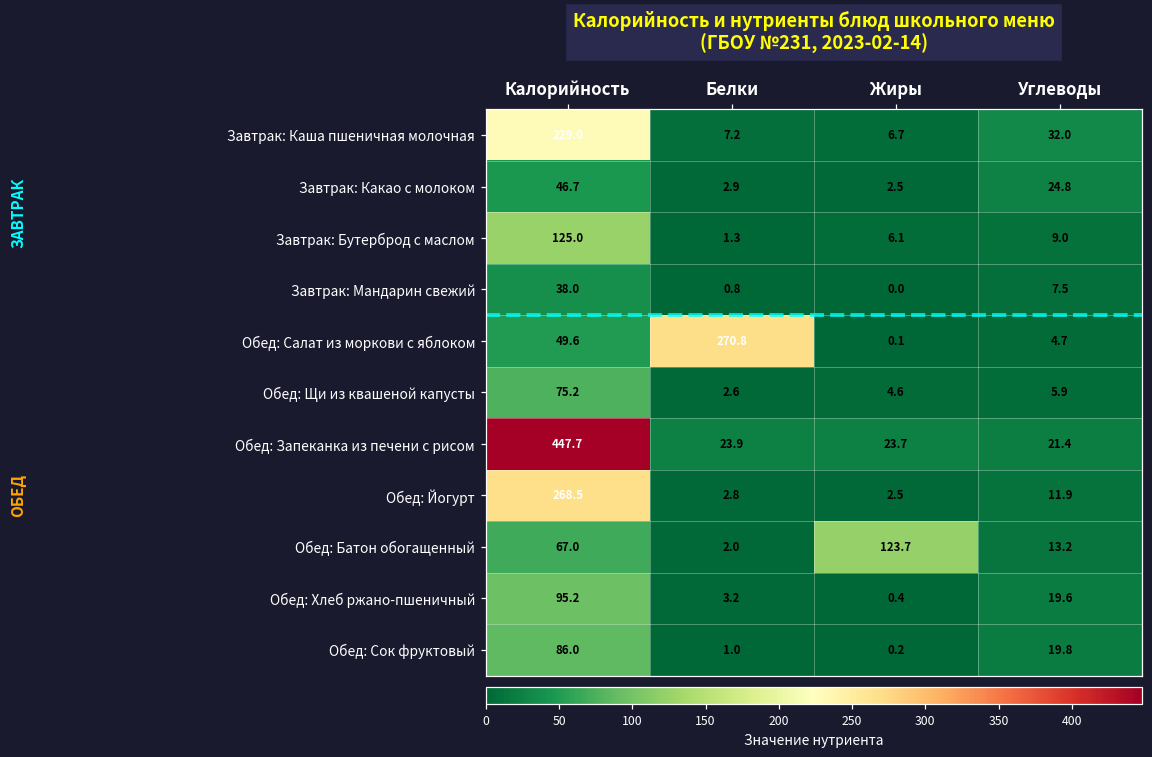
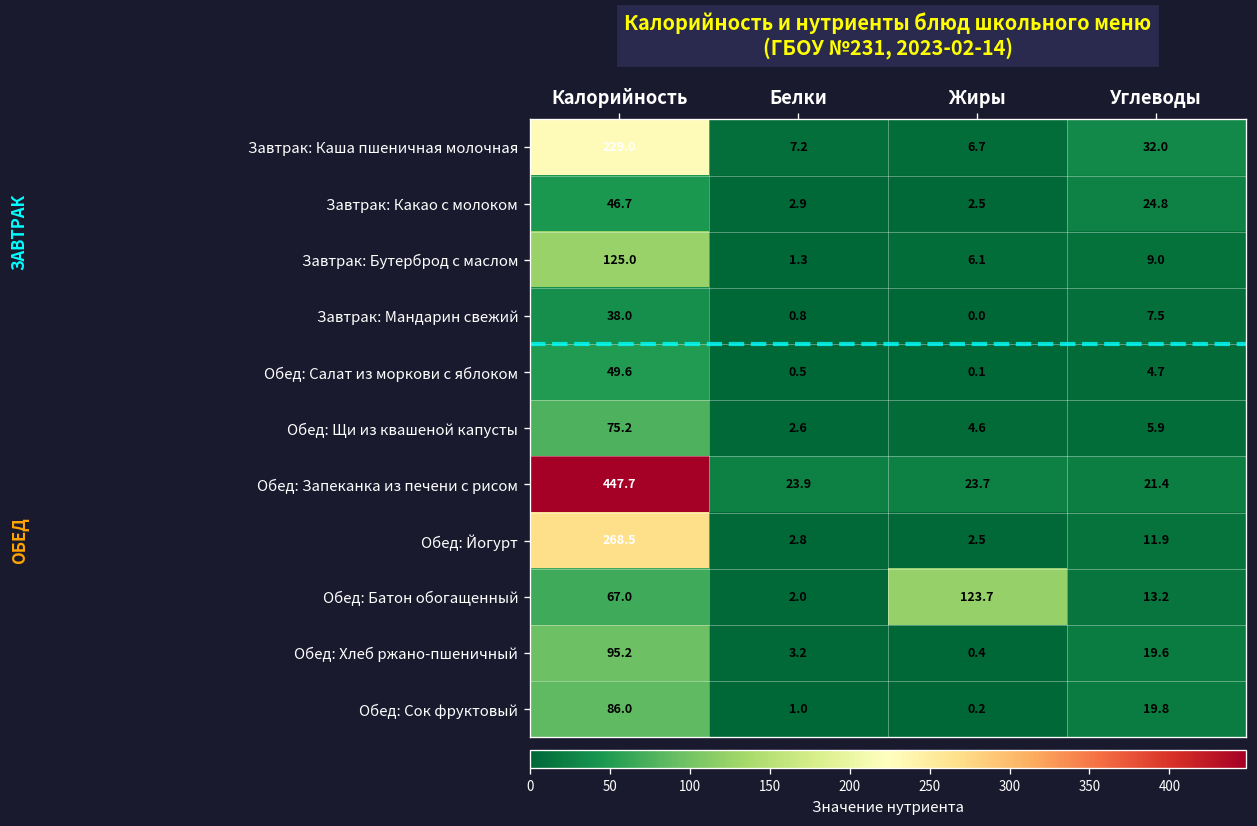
  {
    "Завтрак: Каша пшеничная молочная": {
      "Калорийность": 229.0,
      "Белки": 7.2,
      "Жиры": 6.7,
      "Углеводы": 32.0
    },
    "Завтрак: Какао с молоком": {
      "Калорийность": 46.7,
      "Белки": 2.9,
      "Жиры": 2.5,
      "Углеводы": 24.8
    },
    "Завтрак: Бутерброд с маслом": {
      "Калорийность": 125.0,
      "Белки": 1.3,
      "Жиры": 6.1,
      "Углеводы": 9.0
    },
    "Завтрак: Мандарин свежий": {
      "Калорийность": 38.0,
      "Белки": 0.8,
      "Жиры": 0.0,
      "Углеводы": 7.5
    },
    "Обед: Салат из моркови с яблоком": {
      "Калорийность": 49.6,
-     "Белки": 270.8,
+     "Белки": 0.5,
      "Жиры": 0.1,
      "Углеводы": 4.7
    },
    "Обед: Щи из квашеной капусты": {
      "Калорийность": 75.2,
      "Белки": 2.6,
      "Жиры": 4.6,
      "Углеводы": 5.9
    },
    "Обед: Запеканка из печени с рисом": {
      "Калорийность": 447.7,
      "Белки": 23.9,
      "Жиры": 23.7,
      "Углеводы": 21.4
    },
    "Обед: Йогурт": {
      "Калорийность": 268.5,
      "Белки": 2.8,
      "Жиры": 2.5,
      "Углеводы": 11.9
    },
    "Обед: Батон обогащенный": {
      "Калорийность": 67.0,
      "Белки": 2.0,
      "Жиры": 123.7,
      "Углеводы": 13.2
    },
    "Обед: Хлеб ржано-пшеничный": {
      "Калорийность": 95.2,
      "Белки": 3.2,
      "Жиры": 0.4,
      "Углеводы": 19.6
    },
    "Обед: Сок фруктовый": {
      "Калорийность": 86.0,
      "Белки": 1.0,
      "Жиры": 0.2,
      "Углеводы": 19.8
    }
  }
